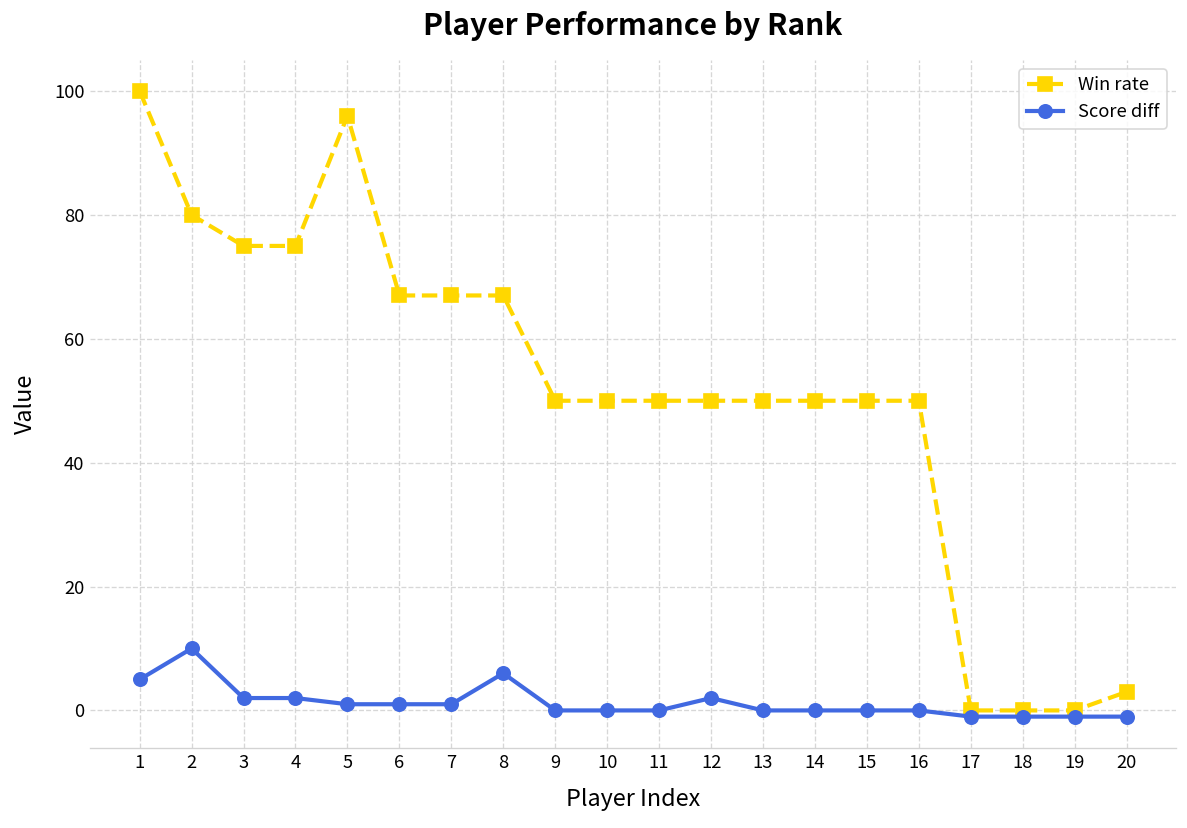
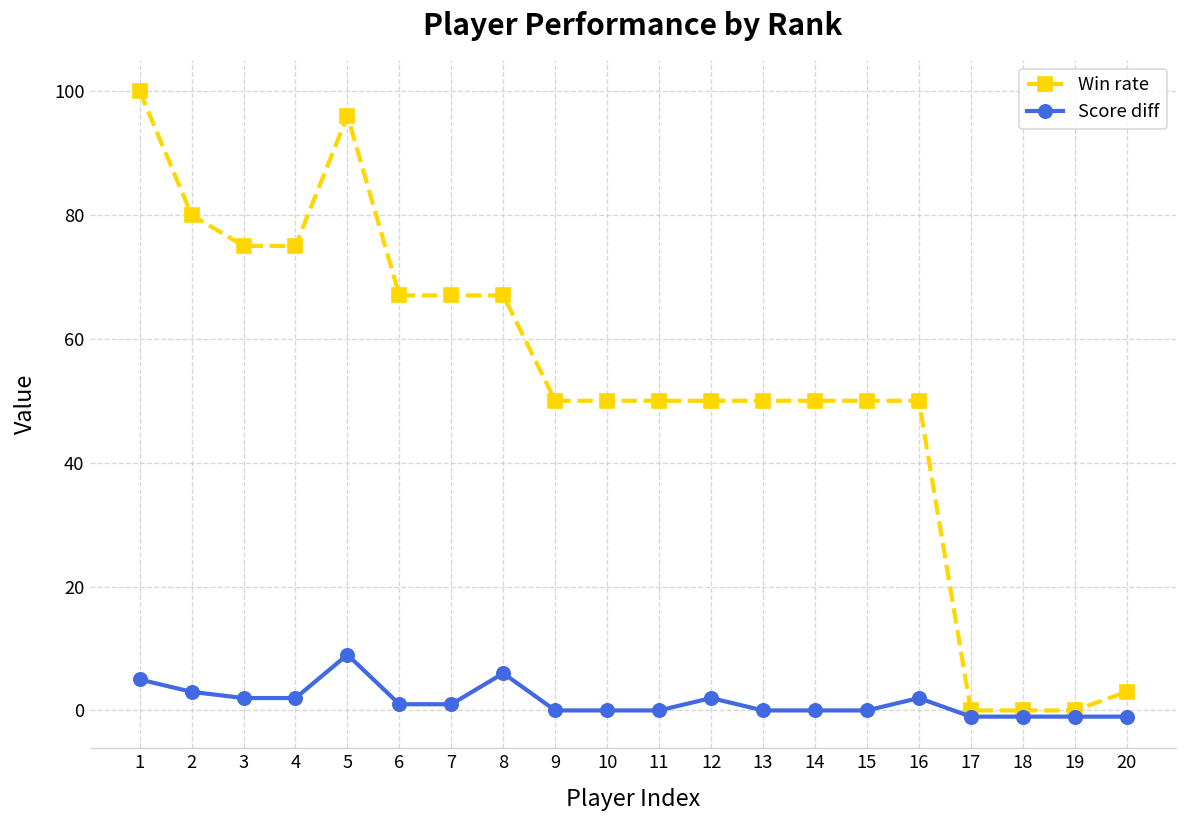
  {
    "Win rate": {
      "1": 100,
      "2": 80,
      "3": 75,
      "4": 75,
      "5": 96,
      "6": 67,
      "7": 67,
      "8": 67,
      "9": 50,
      "10": 50,
      "11": 50,
      "12": 50,
      "13": 50,
      "14": 50,
      "15": 50,
      "16": 50,
      "17": 0,
      "18": 0,
      "19": 0,
      "20": 3
    },
    "Score diff": {
      "1": 5,
-     "2": 10,
+     "2": 3,
      "3": 2,
      "4": 2,
-     "5": 1,
+     "5": 9,
      "6": 1,
      "7": 1,
      "8": 6,
      "9": 0,
      "10": 0,
      "11": 0,
      "12": 2,
      "13": 0,
      "14": 0,
      "15": 0,
-     "16": 0,
+     "16": 2,
      "17": -1,
      "18": -1,
      "19": -1,
      "20": -1
    }
  }
